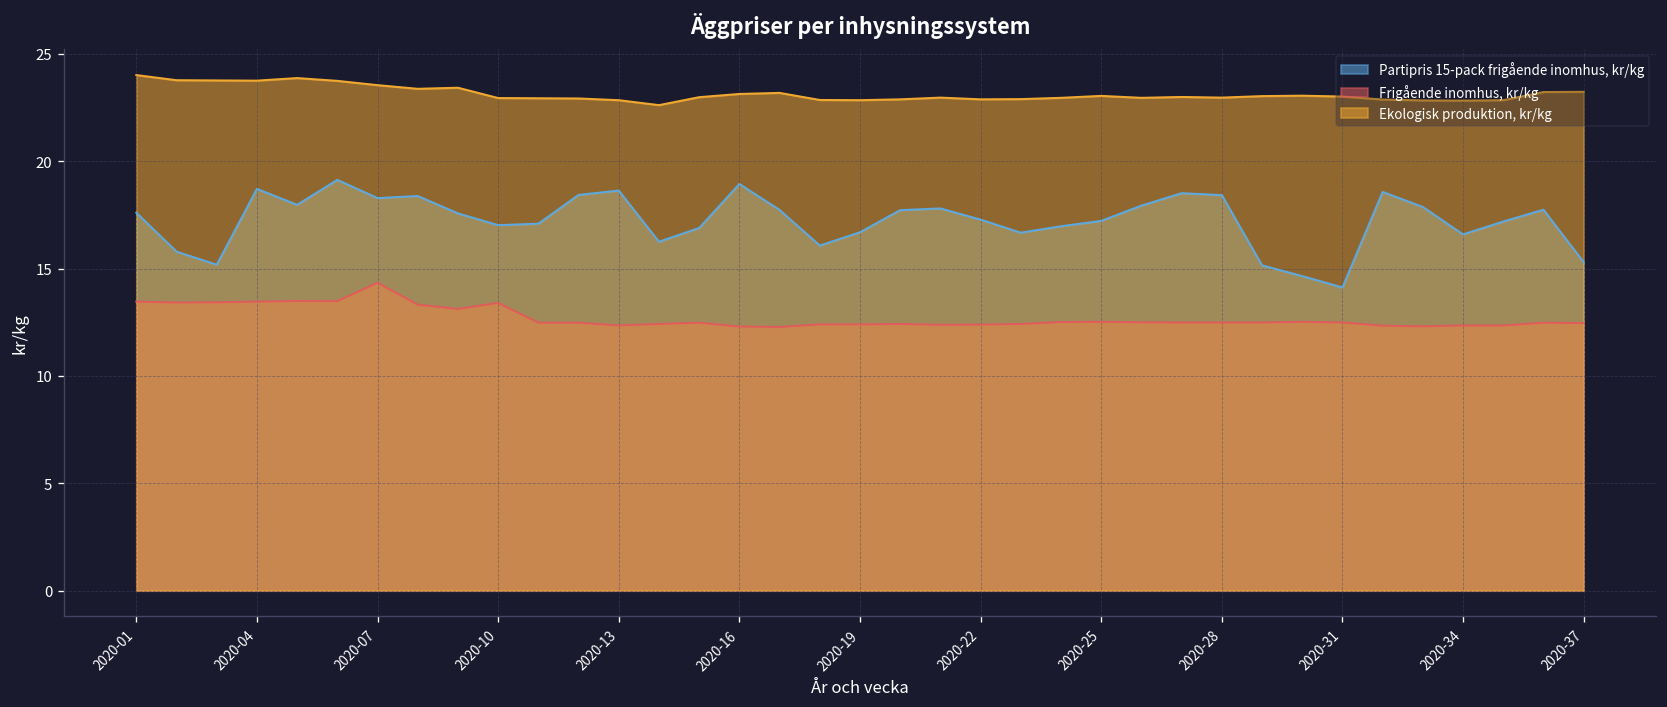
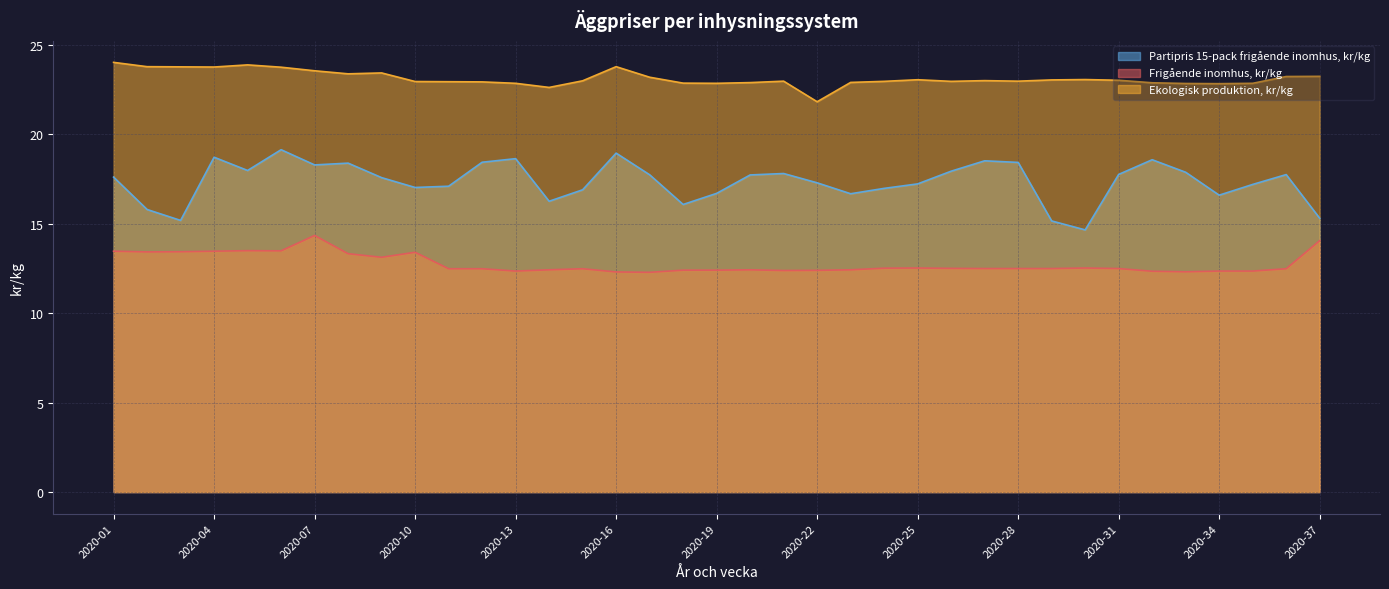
  {
    "Partipris 15-pack frigående inomhus, kr/kg": {
      "2020-01": 17.6,
      "2020-04": 18.7,
      "2020-07": 18.3,
      "2020-10": 17.0,
      "2020-13": 18.6,
      "2020-16": 18.9,
      "2020-19": 16.7,
      "2020-22": 17.3,
      "2020-25": 17.2,
      "2020-28": 18.4,
-     "2020-31": 14.1,
+     "2020-31": 17.8,
      "2020-34": 16.6,
      "2020-37": 15.3
    },
    "Frigående inomhus, kr/kg": {
      "2020-01": 13.5,
      "2020-04": 13.5,
      "2020-07": 14.3,
      "2020-10": 13.4,
      "2020-13": 12.4,
      "2020-16": 12.3,
      "2020-19": 12.4,
      "2020-22": 12.4,
      "2020-25": 12.5,
      "2020-28": 12.5,
      "2020-31": 12.5,
      "2020-34": 12.4,
-     "2020-37": 12.5
+     "2020-37": 14.1
    },
    "Ekologisk produktion, kr/kg": {
      "2020-01": 24.0,
      "2020-04": 23.8,
      "2020-07": 23.5,
      "2020-10": 22.9,
      "2020-13": 22.8,
-     "2020-16": 23.1,
+     "2020-16": 23.8,
      "2020-19": 22.8,
-     "2020-22": 22.9,
+     "2020-22": 21.8,
      "2020-25": 23.0,
      "2020-28": 23.0
    }
  }
